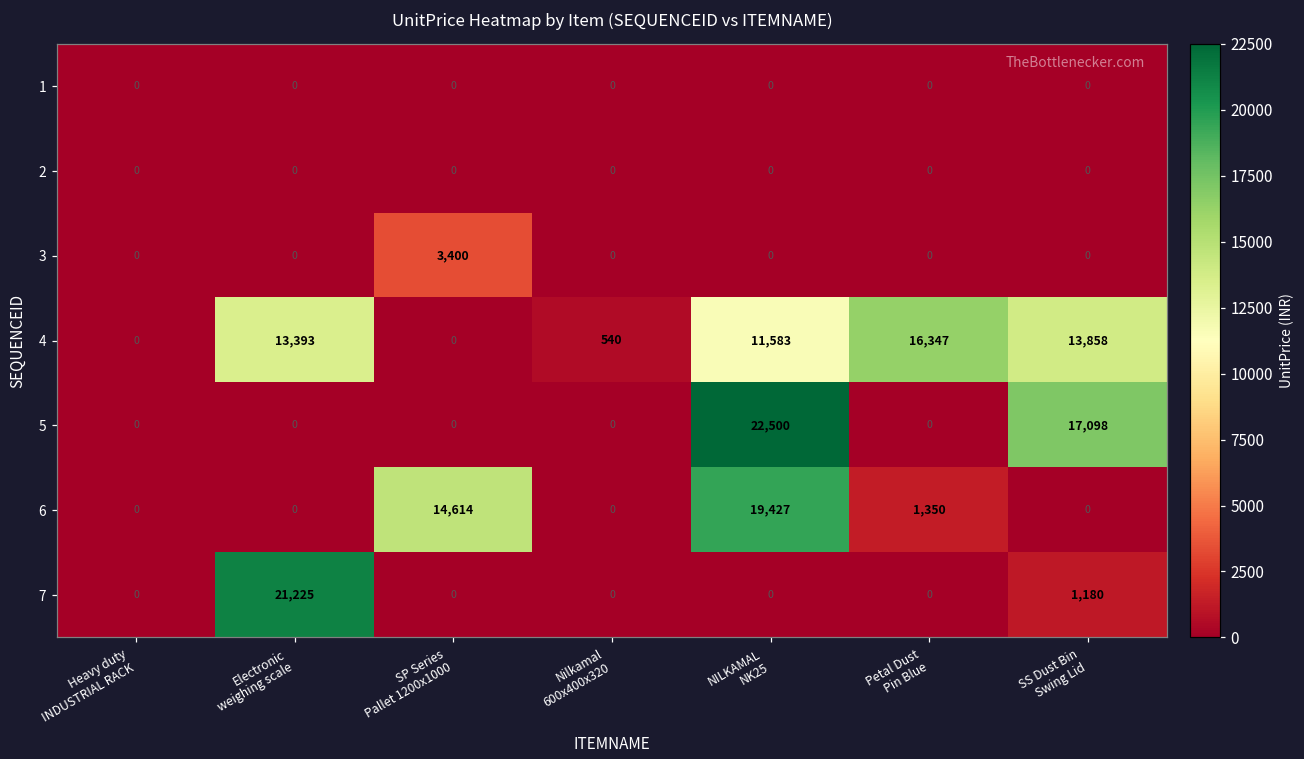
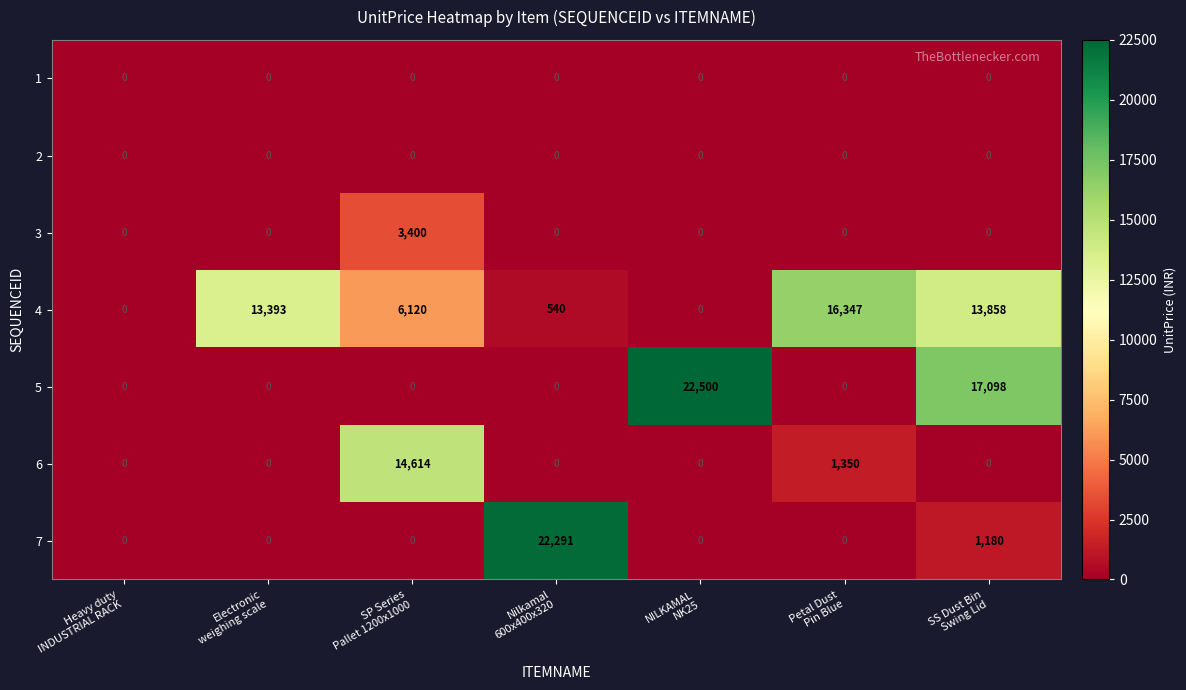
  {
    "1": {
      "Heavy duty INDUSTRIAL RACK": "0",
      "Electronic weighing scale": "0",
      "SP Series Pallet 1200x1000": "0",
      "Nilkamal 600x400x320": "0",
      "NILKAMAL NK25": "0",
      "Petal Dust Pin Blue": "0"
    },
    "2": {
      "Heavy duty INDUSTRIAL RACK": "0",
      "Electronic weighing scale": "0",
      "SP Series Pallet 1200x1000": "0",
      "Nilkamal 600x400x320": "0",
      "NILKAMAL NK25": "0",
      "Petal Dust Pin Blue": "0",
      "SS Dust Bin Swing Lid": "0"
    },
    "3": {
      "Heavy duty INDUSTRIAL RACK": "0",
      "Electronic weighing scale": "0",
      "SP Series Pallet 1200x1000": "3,400",
      "Nilkamal 600x400x320": "0",
      "NILKAMAL NK25": "0",
      "Petal Dust Pin Blue": "0",
      "SS Dust Bin Swing Lid": "0"
    },
    "4": {
      "Heavy duty INDUSTRIAL RACK": "0",
      "Electronic weighing scale": "13,393",
-     "SP Series Pallet 1200x1000": "0",
+     "SP Series Pallet 1200x1000": "6,120",
      "Nilkamal 600x400x320": "540",
-     "NILKAMAL NK25": "11,583",
+     "NILKAMAL NK25": "0",
      "Petal Dust Pin Blue": "16,347",
      "SS Dust Bin Swing Lid": "13,858"
    },
    "5": {
      "Heavy duty INDUSTRIAL RACK": "0",
      "Electronic weighing scale": "0",
      "SP Series Pallet 1200x1000": "0",
      "Nilkamal 600x400x320": "0",
      "NILKAMAL NK25": "22,500",
      "Petal Dust Pin Blue": "0",
      "SS Dust Bin Swing Lid": "17,098"
    },
    "6": {
      "Heavy duty INDUSTRIAL RACK": "0",
      "Electronic weighing scale": "0",
      "SP Series Pallet 1200x1000": "14,614",
      "Nilkamal 600x400x320": "0",
-     "NILKAMAL NK25": "19,427",
+     "NILKAMAL NK25": "0",
      "Petal Dust Pin Blue": "1,350",
      "SS Dust Bin Swing Lid": "0"
    },
    "7": {
      "Heavy duty INDUSTRIAL RACK": "0",
-     "Electronic weighing scale": "21,225",
+     "Electronic weighing scale": "0",
      "SP Series Pallet 1200x1000": "0",
-     "Nilkamal 600x400x320": "0",
+     "Nilkamal 600x400x320": "22,291",
      "NILKAMAL NK25": "0",
      "Petal Dust Pin Blue": "0",
      "SS Dust Bin Swing Lid": "1,180"
    }
  }
